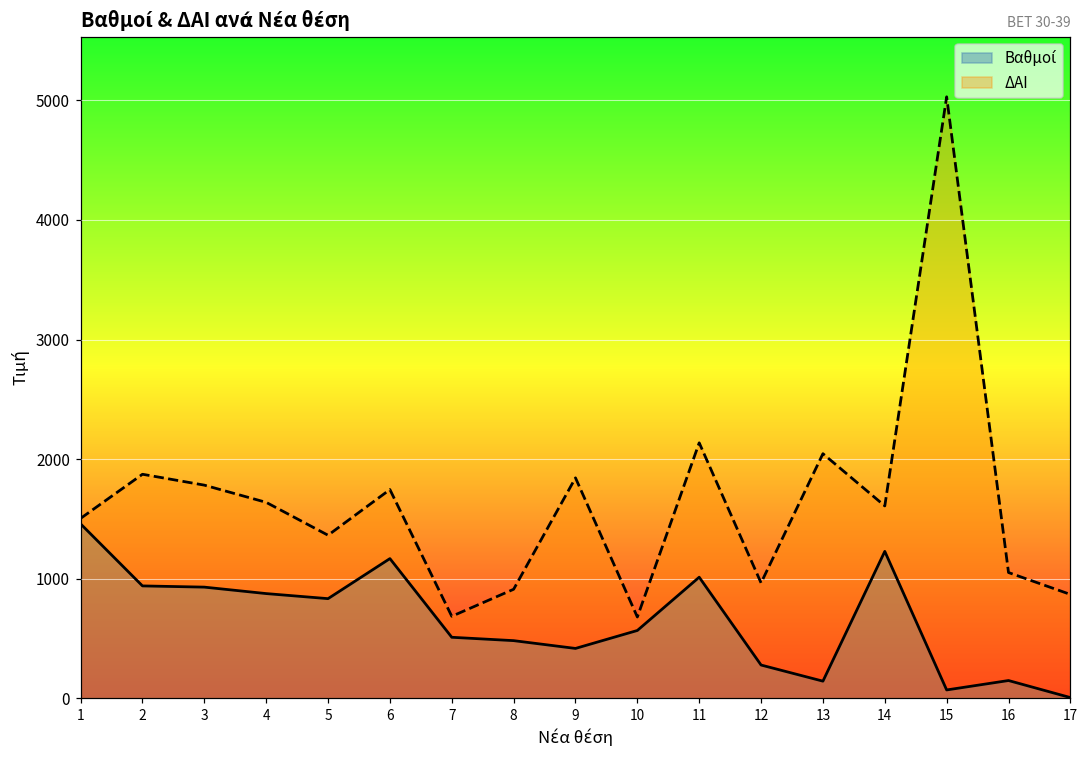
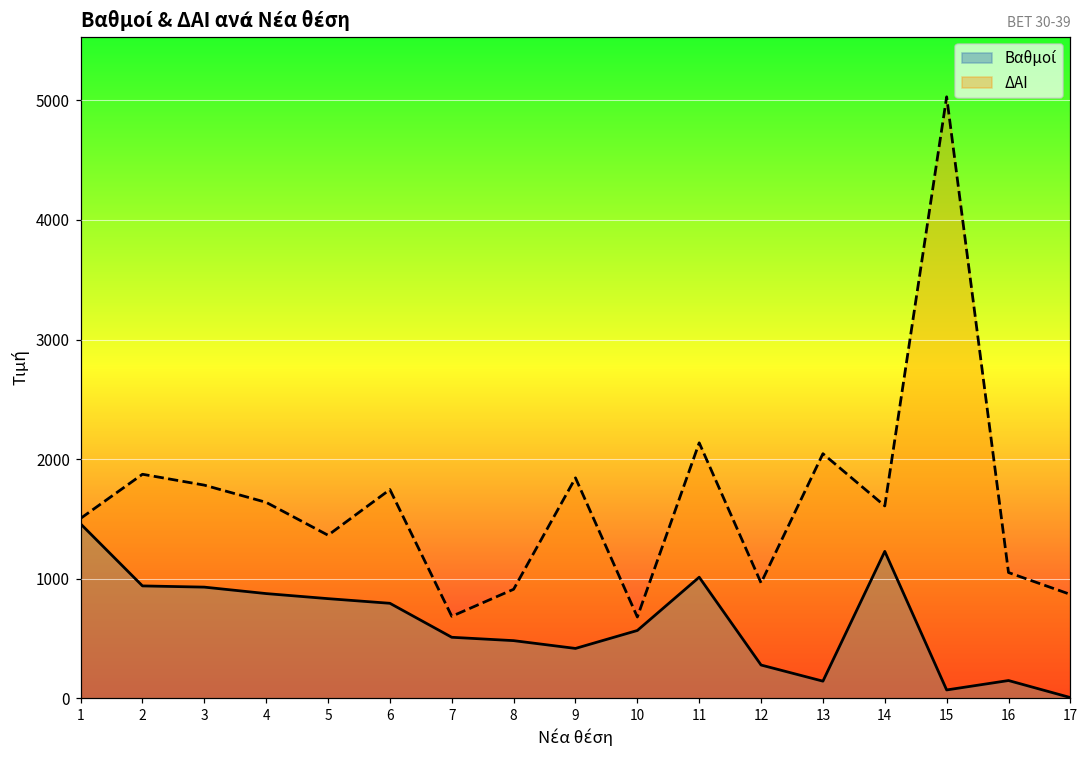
  {
    "Βαθμοί": {
      "1": 1460,
      "2": 940,
      "3": 930,
      "4": 880,
      "5": 830,
-     "6": 1170,
+     "6": 790,
      "7": 510,
      "8": 480,
      "9": 420,
      "10": 570,
      "11": 1010,
      "12": 280,
      "13": 140,
      "14": 1230,
      "15": 70,
      "16": 150,
      "17": 10
    },
    "ΔΑΙ": {
      "1": 1500,
      "2": 1870,
      "3": 1780,
      "4": 1640,
      "5": 1360,
      "6": 1750,
      "7": 690,
      "8": 910,
      "9": 1840,
      "10": 680,
      "11": 2140,
      "12": 960,
      "13": 2050,
      "14": 1610,
      "15": 5030,
      "16": 1050,
      "17": 870
    }
  }
